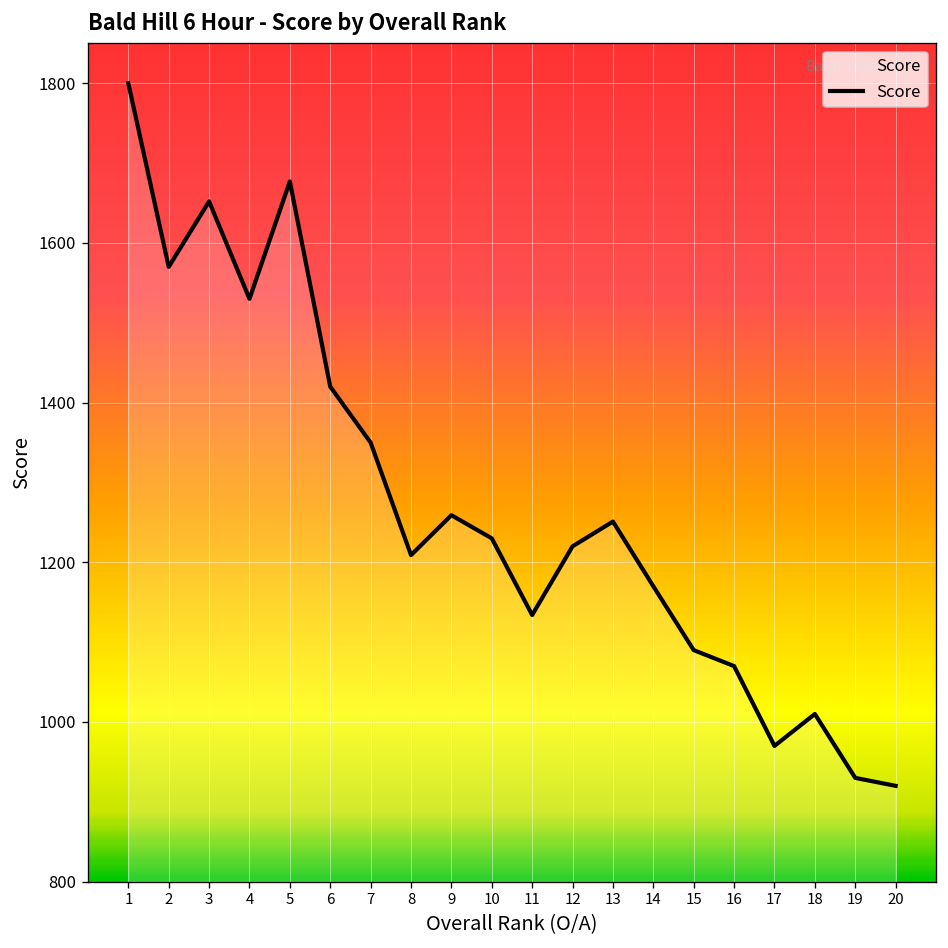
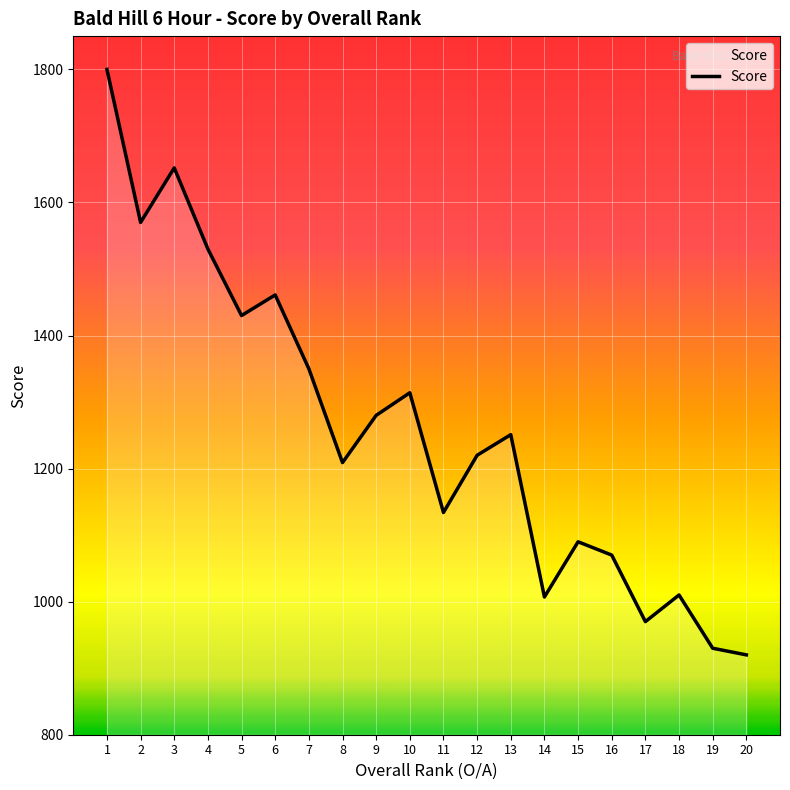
  {
    "1": 1800,
    "2": 1570,
    "3": 1650,
    "4": 1530,
-   "5": 1680,
-   "6": 1420,
+   "5": 1430,
+   "6": 1460,
    "7": 1350,
    "8": 1210,
-   "9": 1260,
-   "10": 1230,
+   "9": 1280,
+   "10": 1310,
    "11": 1130,
    "12": 1220,
    "13": 1250,
-   "14": 1170,
+   "14": 1010,
    "15": 1090,
    "16": 1070,
    "17": 970,
    "18": 1010,
    "19": 930,
    "20": 920
  }
